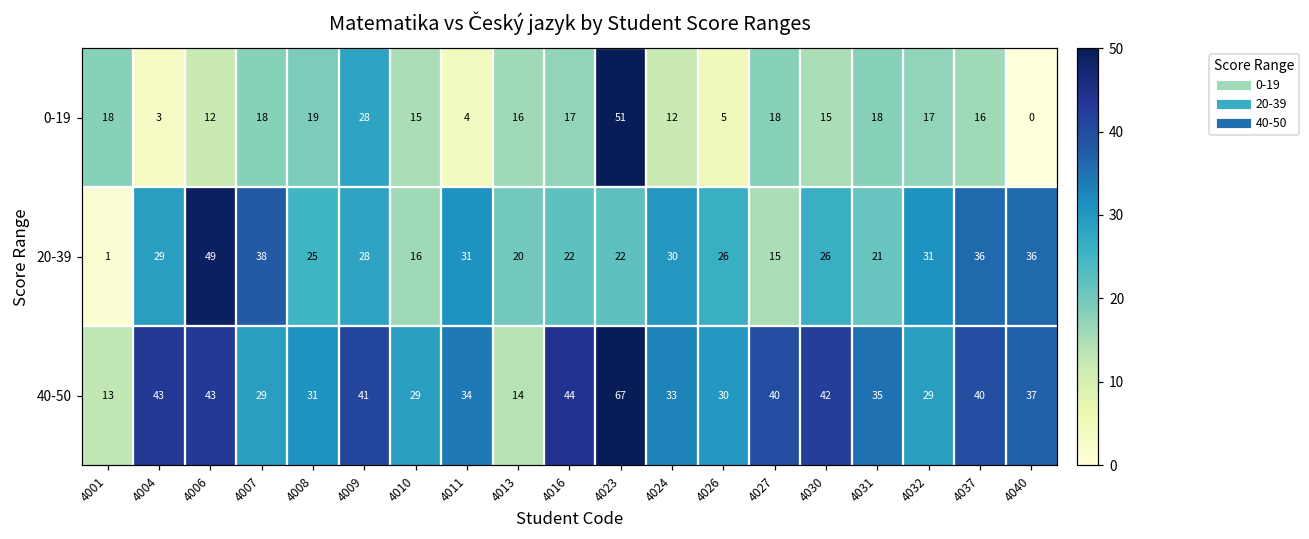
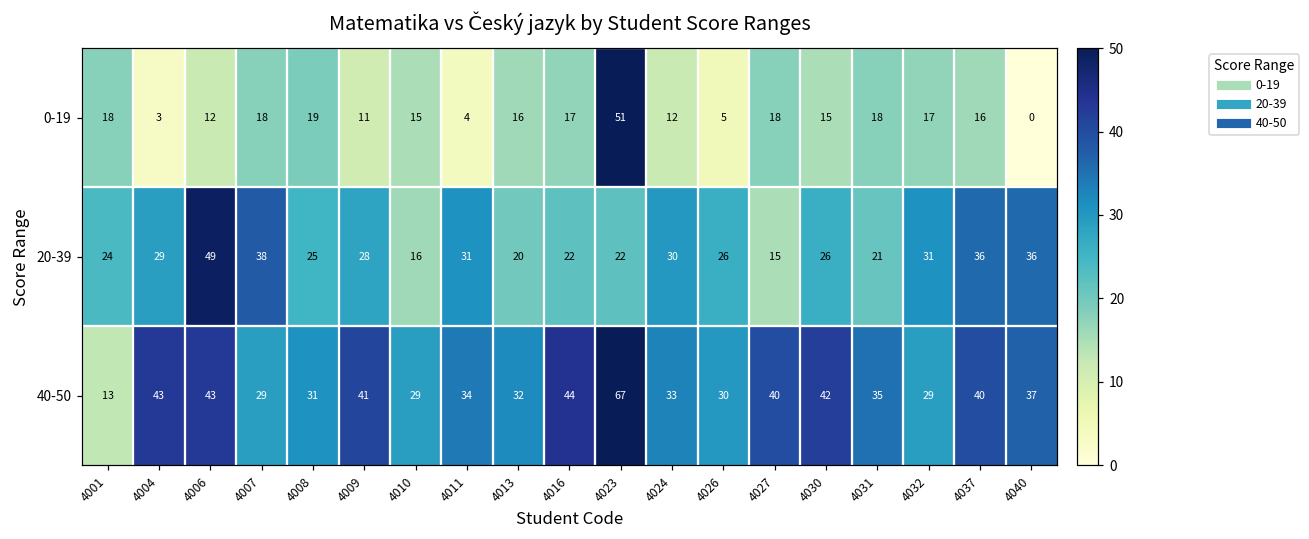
  {
    "0-19": {
      "4001": 18,
      "4004": 3,
      "4006": 12,
      "4007": 18,
      "4008": 19,
-     "4009": 28,
+     "4009": 11,
      "4010": 15,
      "4011": 4,
      "4013": 16,
      "4016": 17,
      "4023": 51,
      "4024": 12,
      "4026": 5,
      "4027": 18,
      "4030": 15,
      "4031": 18,
      "4032": 17,
      "4037": 16,
      "4040": 0
    },
    "20-39": {
-     "4001": 1,
+     "4001": 24,
      "4004": 29,
      "4006": 49,
      "4007": 38,
      "4008": 25,
      "4009": 28,
      "4010": 16,
      "4011": 31,
      "4013": 20,
      "4016": 22,
      "4023": 22,
      "4024": 30,
      "4026": 26,
      "4027": 15,
      "4030": 26,
      "4031": 21,
      "4032": 31,
      "4037": 36,
      "4040": 36
    },
    "40-50": {
      "4001": 13,
      "4004": 43,
      "4006": 43,
      "4007": 29,
      "4008": 31,
      "4009": 41,
      "4010": 29,
      "4011": 34,
-     "4013": 14,
+     "4013": 32,
      "4016": 44,
      "4023": 67,
      "4024": 33,
      "4026": 30,
      "4027": 40,
      "4030": 42,
      "4031": 35,
      "4032": 29,
      "4037": 40,
      "4040": 37
    }
  }
